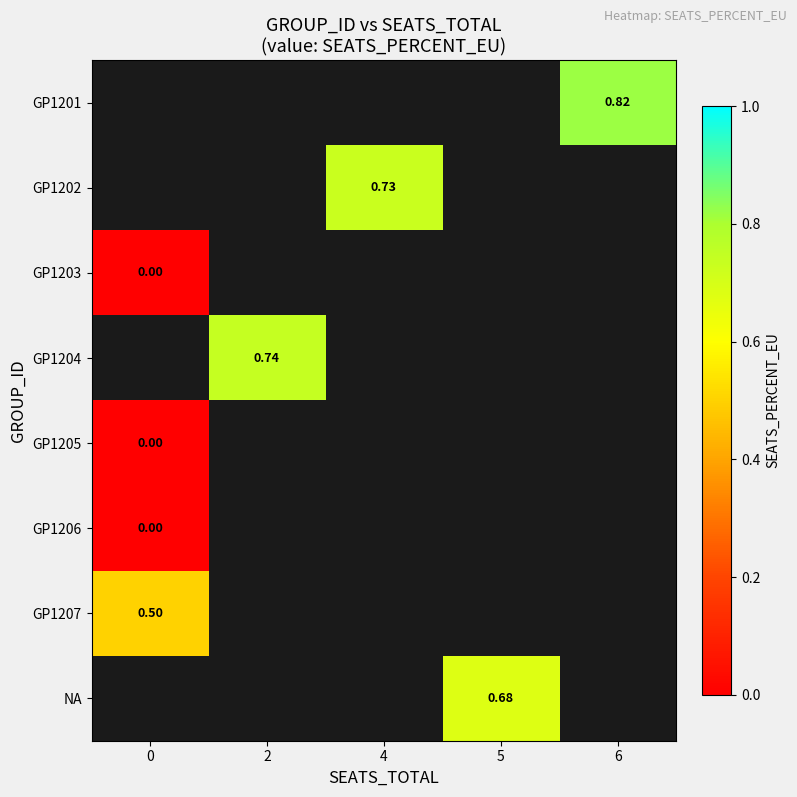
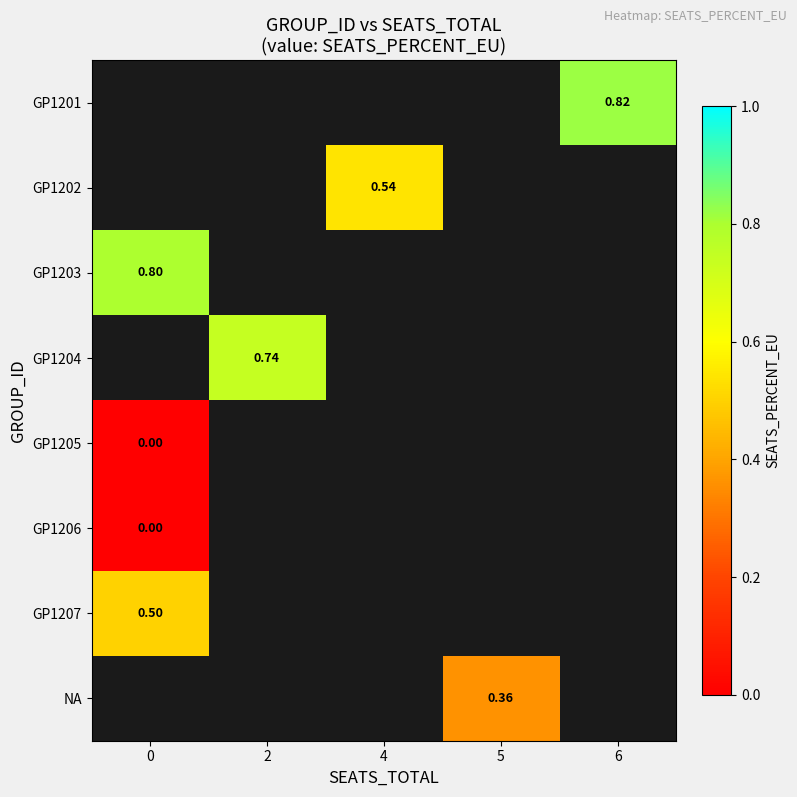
  {
    "GP1201": {
      "6": 0.82
    },
    "GP1202": {
-     "4": 0.73
+     "4": 0.54
    },
    "GP1203": {
-     "0": 0.00
+     "0": 0.80
    },
    "GP1204": {
      "2": 0.74
    },
    "GP1205": {
      "0": 0.00
    },
    "GP1206": {
      "0": 0.00
    },
    "GP1207": {
      "0": 0.50
    },
    "NA": {
-     "5": 0.68
+     "5": 0.36
    }
  }
